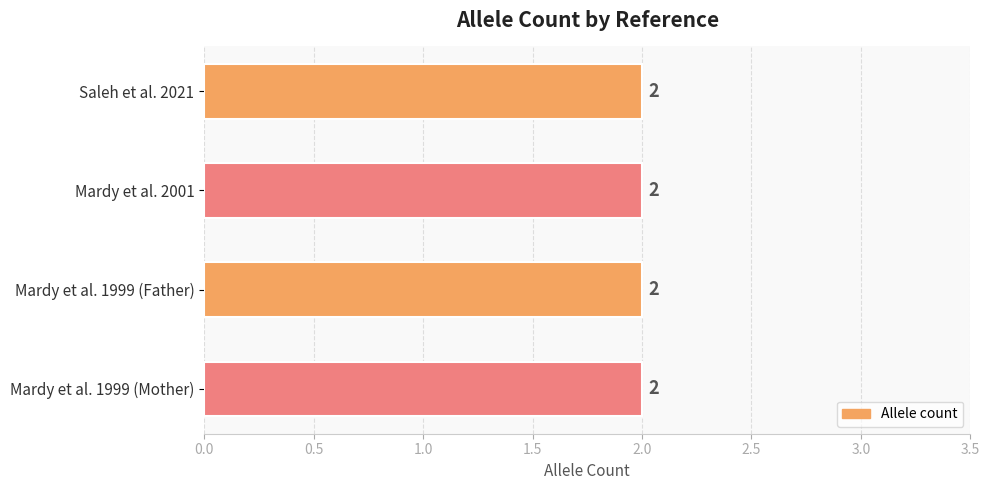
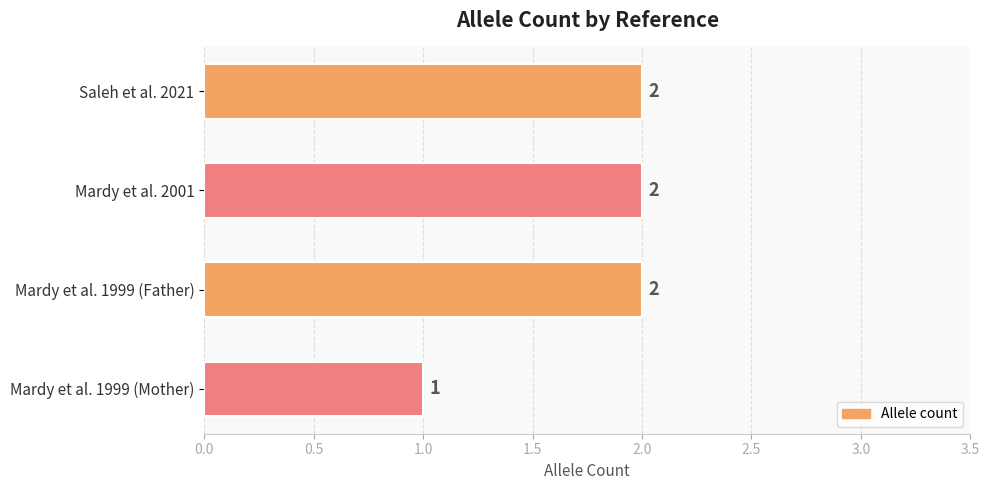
  {
    "Saleh et al. 2021": 2,
    "Mardy et al. 2001": 2,
    "Mardy et al. 1999 (Father)": 2,
-   "Mardy et al. 1999 (Mother)": 2
+   "Mardy et al. 1999 (Mother)": 1
  }
